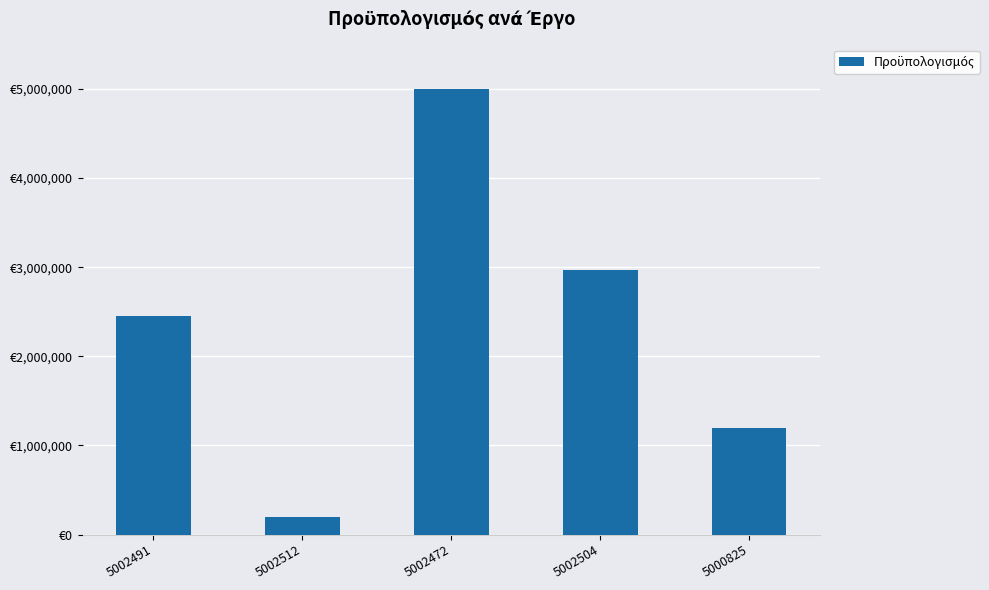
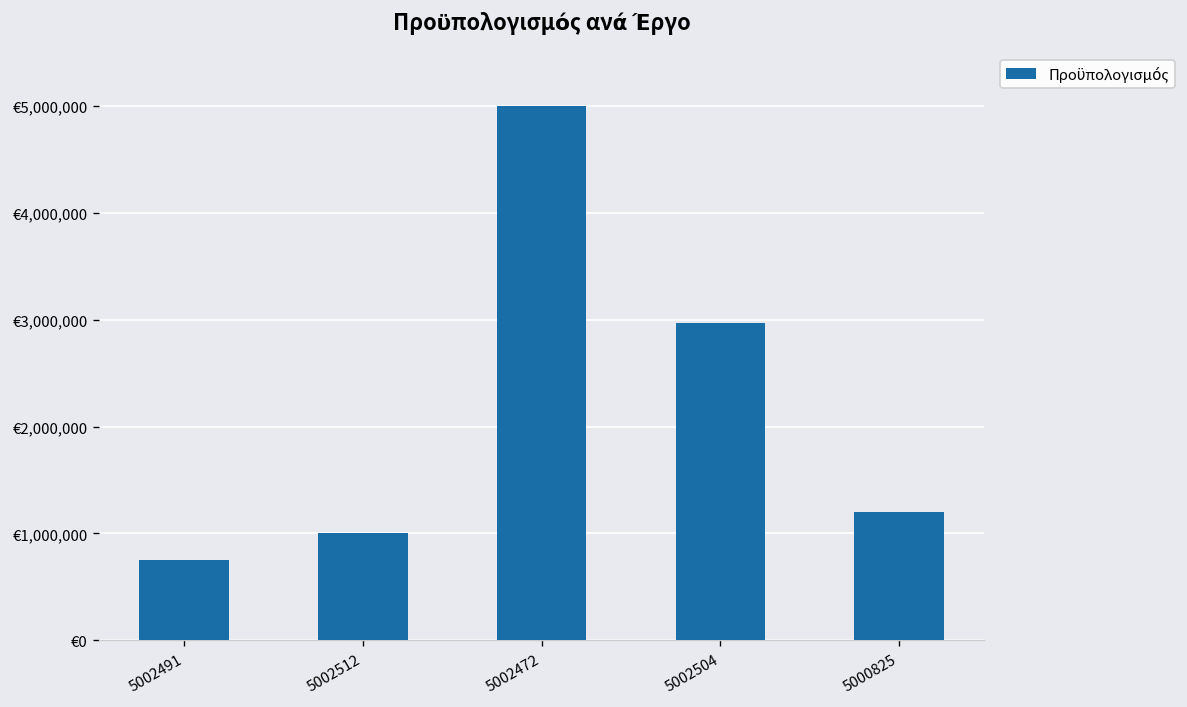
  {
-   "5002491": "€2,500,000",
-   "5002512": "€200,000",
+   "5002491": "€700,000",
+   "5002512": "€1,000,000",
    "5002472": "€5,000,000",
    "5002504": "€3,000,000",
    "5000825": "€1,200,000"
  }
